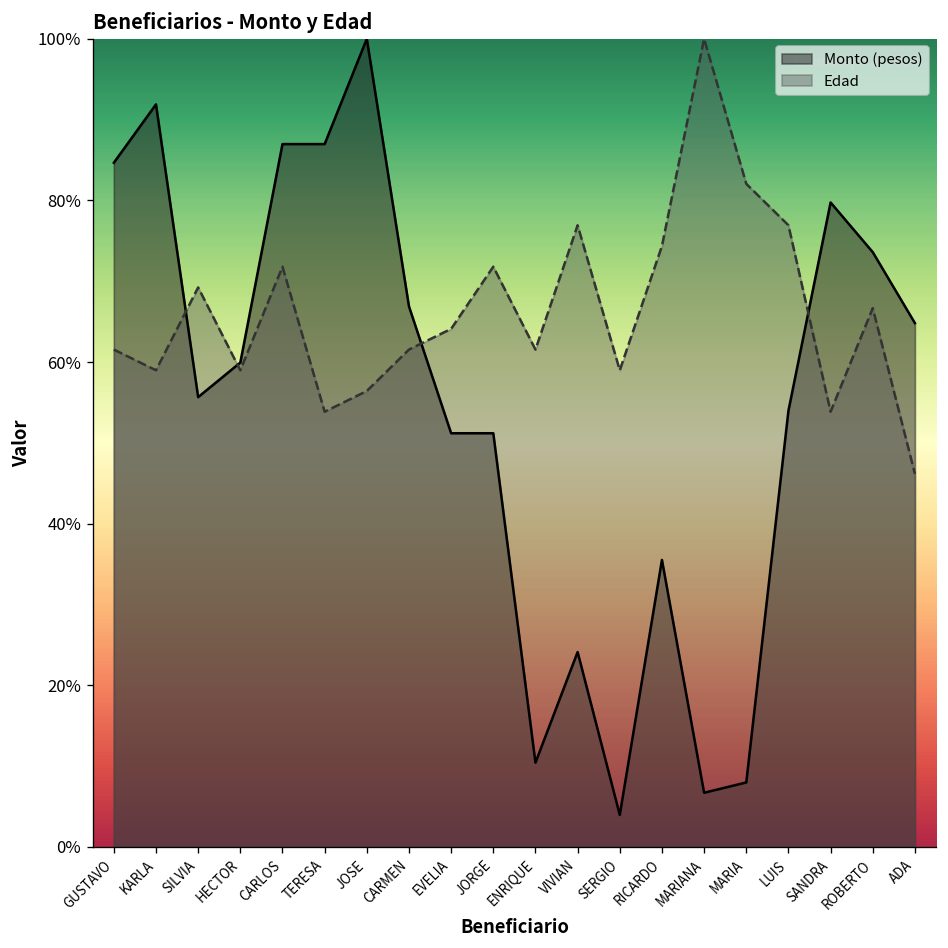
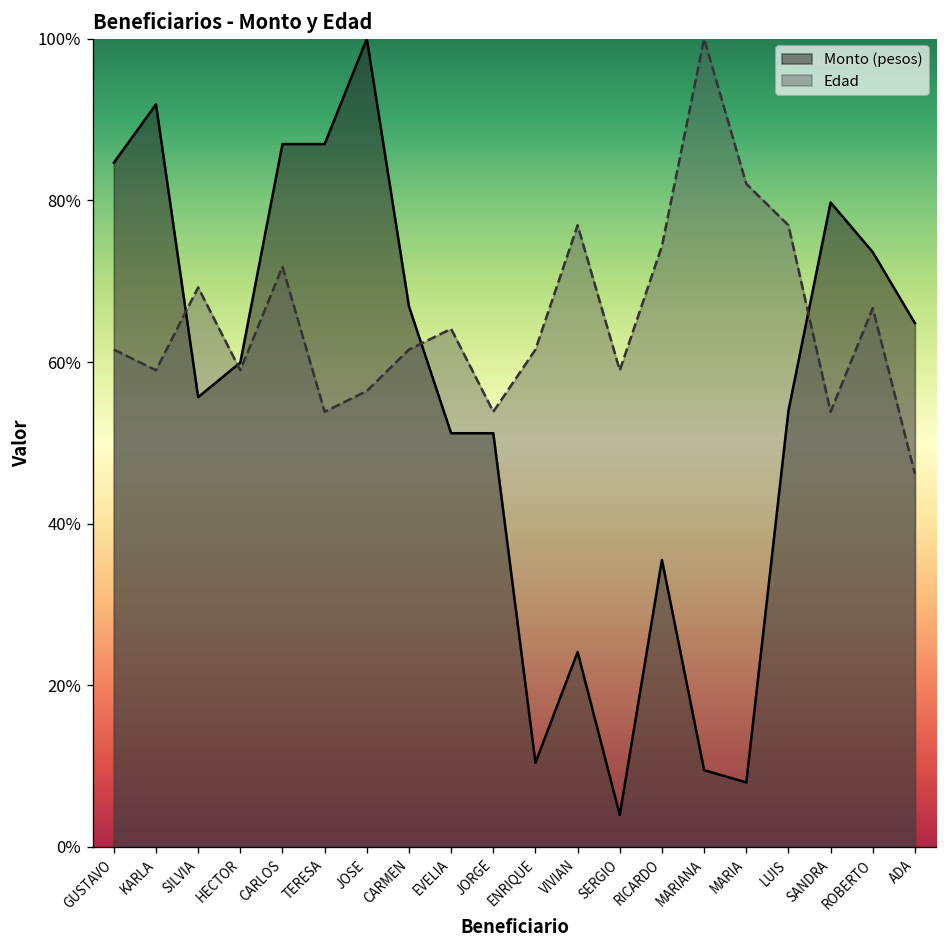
  {
    "Monto (pesos)": {
      "GUSTAVO": "85%",
      "KARLA": "92%",
      "SILVIA": "56%",
      "HECTOR": "60%",
      "CARLOS": "87%",
      "TERESA": "87%",
      "JOSE": "100%",
      "CARMEN": "67%",
      "EVELIA": "51%",
      "JORGE": "51%",
      "ENRIQUE": "10%",
      "VIVIAN": "24%",
      "SERGIO": "4%",
      "RICARDO": "36%",
-     "MARIANA": "7%",
+     "MARIANA": "9%",
      "MARIA": "8%",
      "LUIS": "54%",
      "SANDRA": "80%",
      "ROBERTO": "74%",
      "ADA": "65%"
    },
    "Edad": {
      "GUSTAVO": "62%",
      "KARLA": "59%",
      "SILVIA": "69%",
      "HECTOR": "59%",
      "CARLOS": "72%",
      "TERESA": "54%",
      "JOSE": "56%",
      "CARMEN": "62%",
      "EVELIA": "64%",
-     "JORGE": "72%",
+     "JORGE": "54%",
      "ENRIQUE": "62%",
      "VIVIAN": "77%",
      "SERGIO": "59%",
      "RICARDO": "74%",
      "MARIANA": "100%",
      "MARIA": "82%",
      "LUIS": "77%",
      "SANDRA": "54%",
      "ROBERTO": "67%",
      "ADA": "46%"
    }
  }
